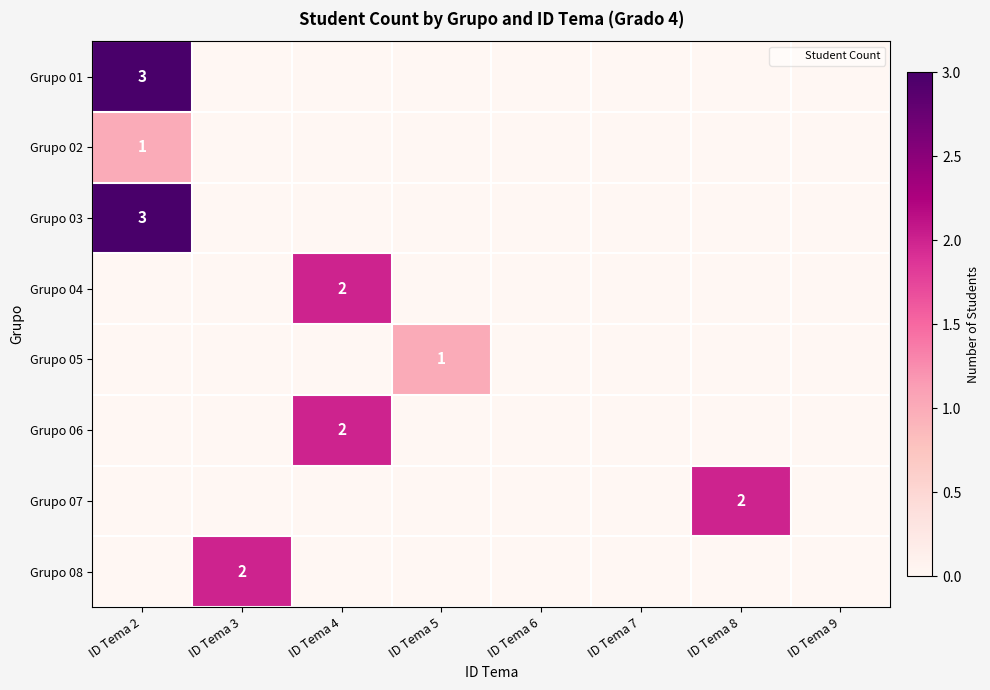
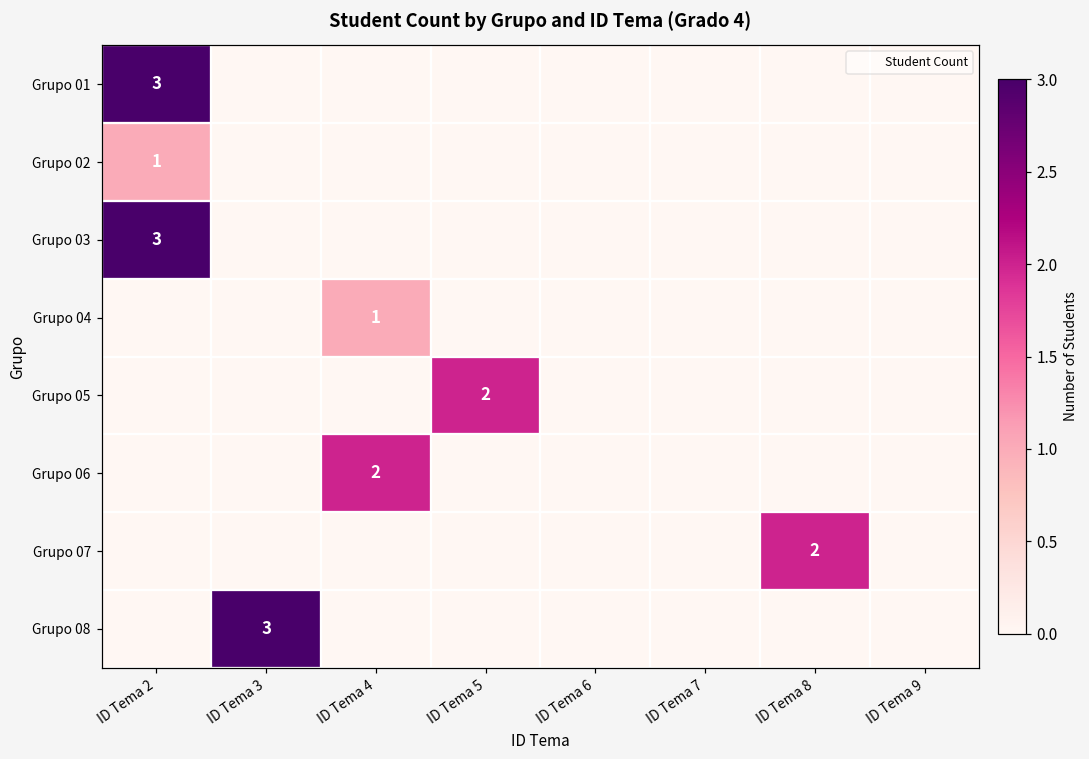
  {
    "Grupo 01": {
      "ID Tema 2": 3
    },
    "Grupo 02": {
      "ID Tema 2": 1
    },
    "Grupo 03": {
      "ID Tema 2": 3
    },
    "Grupo 04": {
-     "ID Tema 4": 2
+     "ID Tema 4": 1
    },
    "Grupo 05": {
-     "ID Tema 5": 1
+     "ID Tema 5": 2
    },
    "Grupo 06": {
      "ID Tema 4": 2
    },
    "Grupo 07": {
      "ID Tema 8": 2
    },
    "Grupo 08": {
-     "ID Tema 3": 2
+     "ID Tema 3": 3
    }
  }
